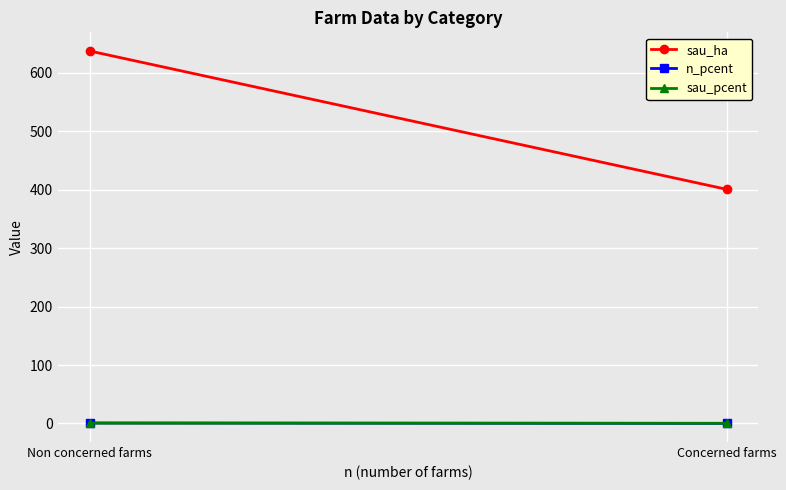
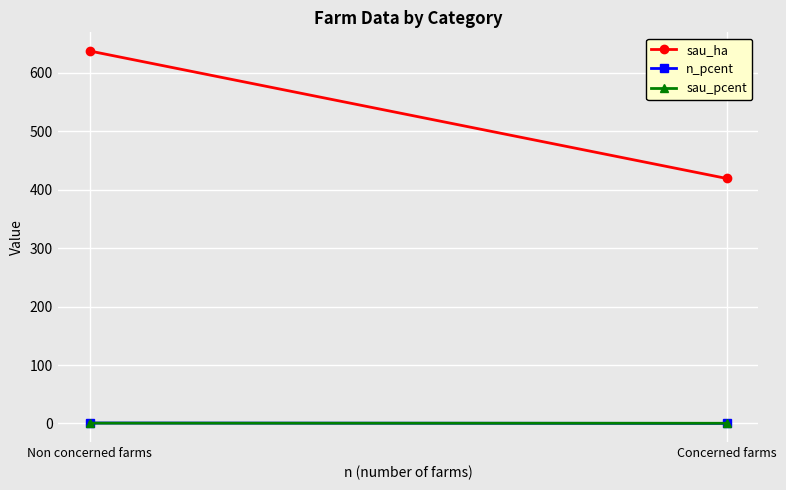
  {
    "sau_ha": {
      "Non concerned farms": 640,
-     "Concerned farms": 400
+     "Concerned farms": 420
    },
    "sau_pcent": {
      "Non concerned farms": 0,
      "Concerned farms": 0
    }
  }
